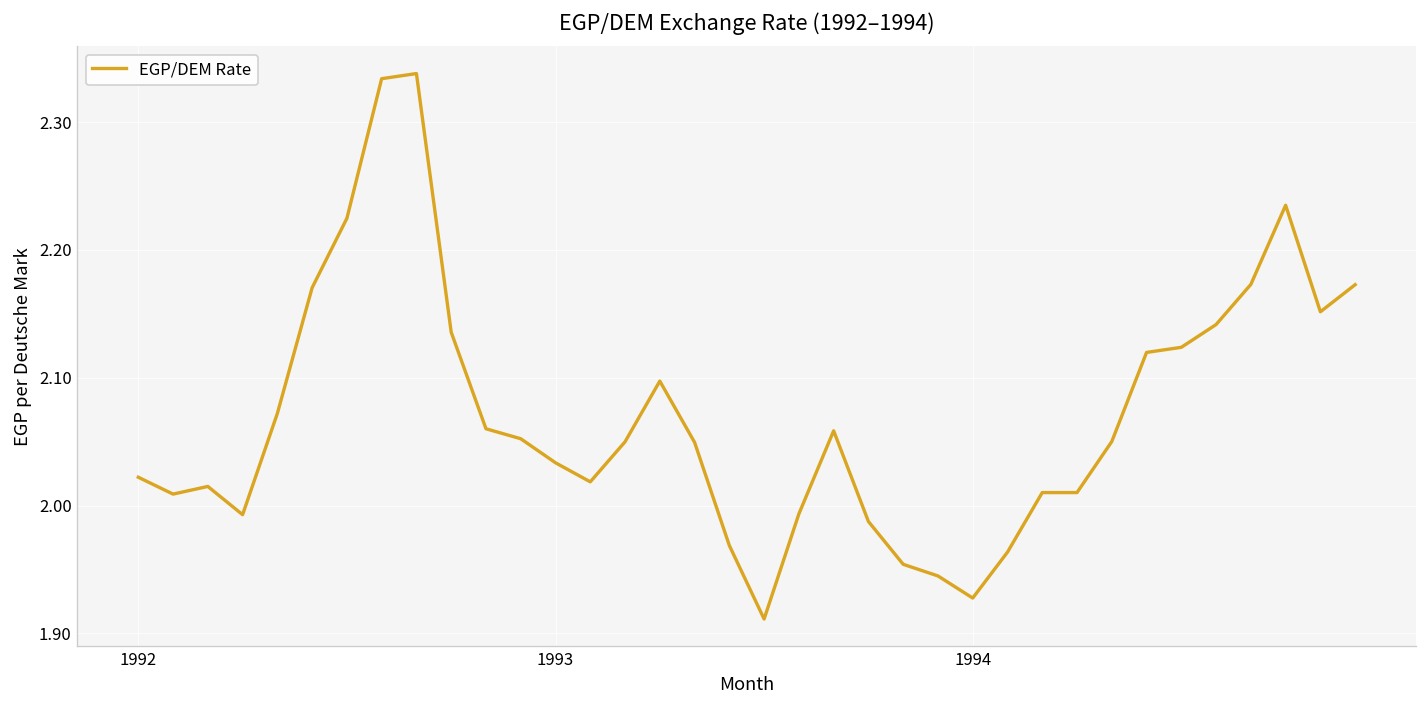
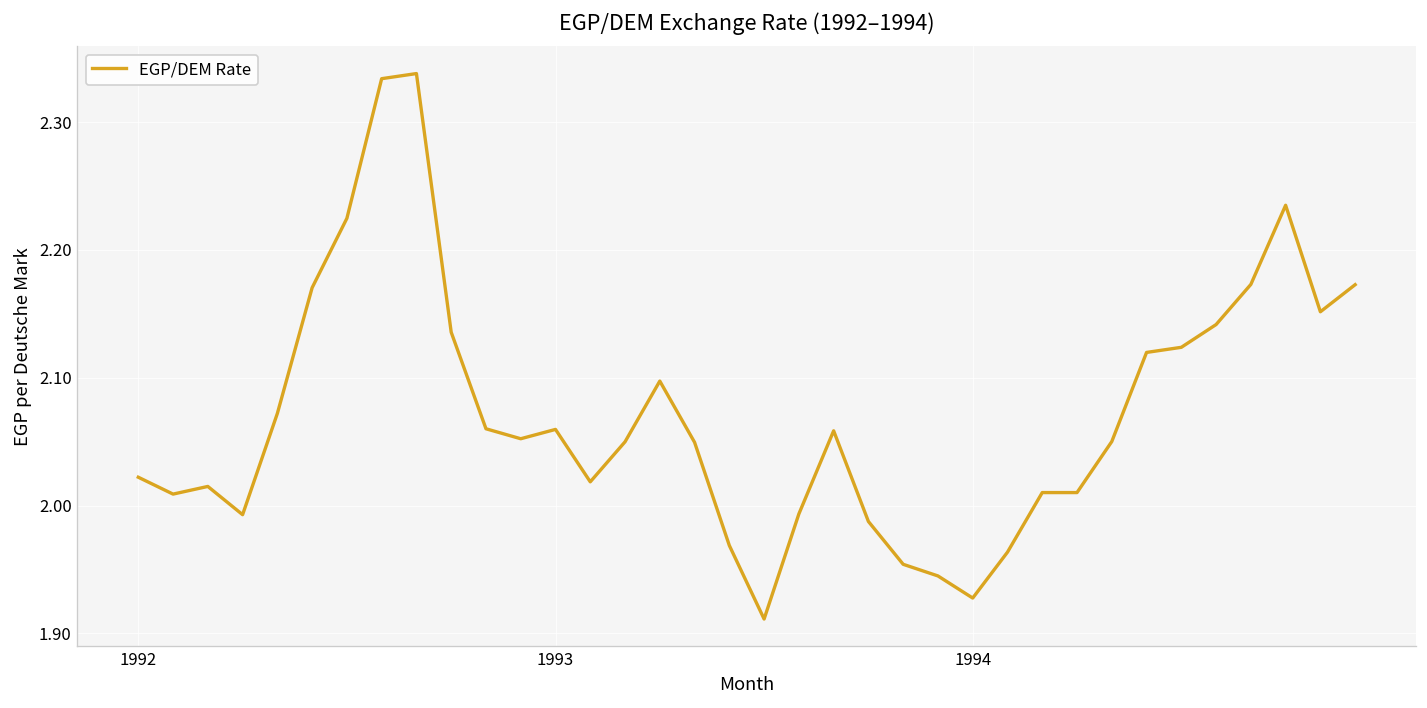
  {
    "1992": 2.022,
-   "1993": 2.034,
+   "1993": 2.060,
    "1994": 1.928
  }
